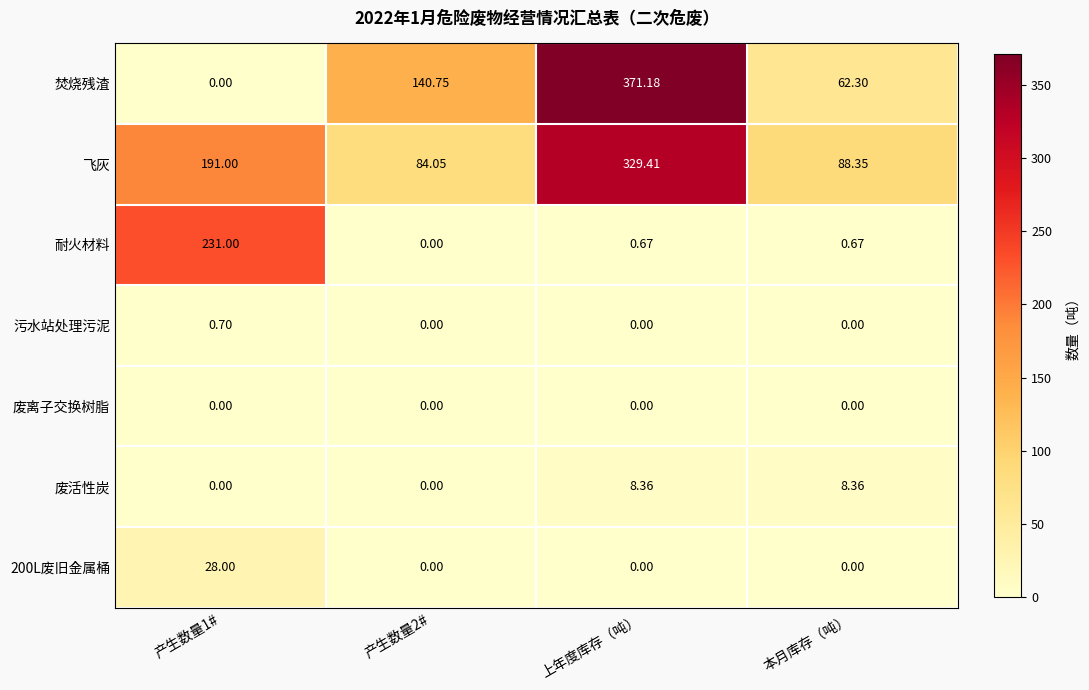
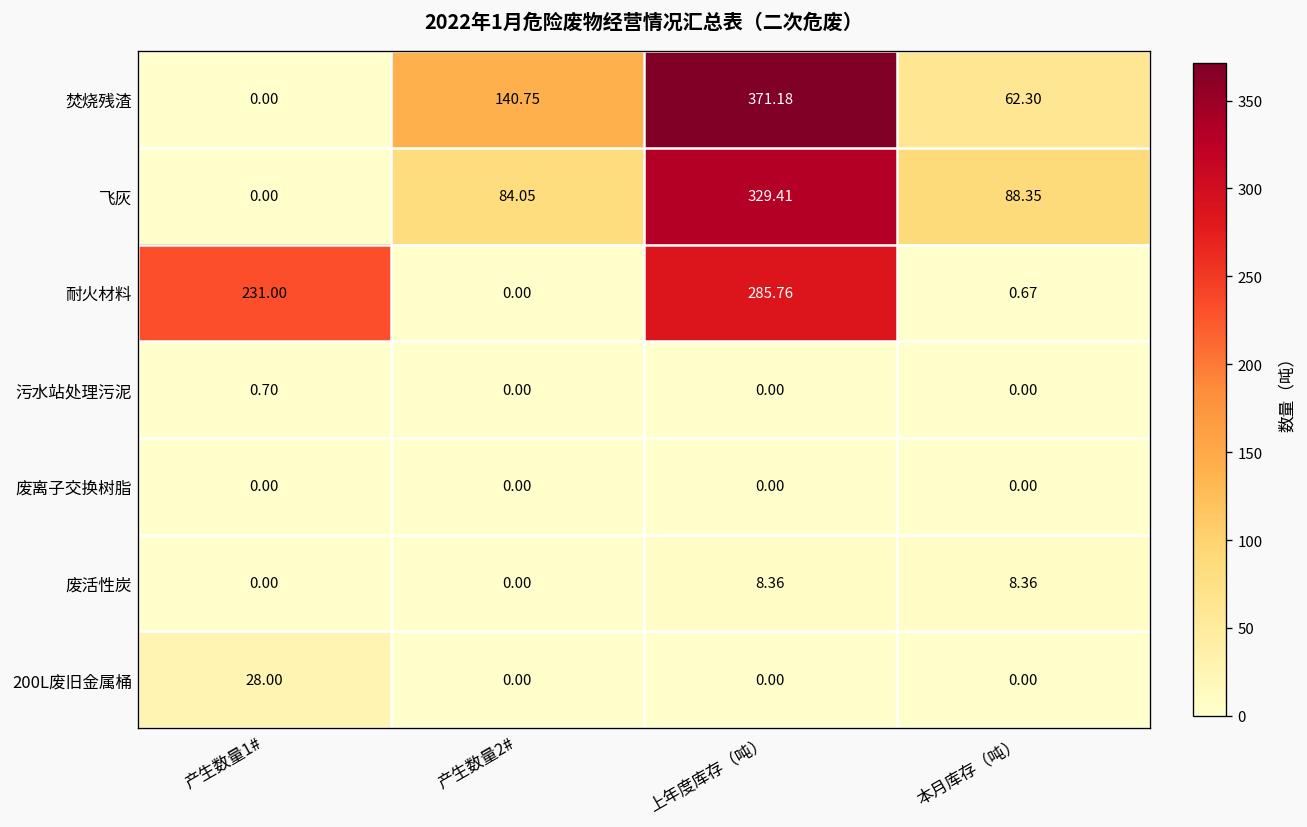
  {
    "焚烧残渣": {
      "产生数量1#": 0.00,
      "产生数量2#": 140.75,
      "上年度库存（吨）": 371.18,
      "本月库存（吨）": 62.30
    },
    "飞灰": {
-     "产生数量1#": 191.00,
+     "产生数量1#": 0.00,
      "产生数量2#": 84.05,
      "上年度库存（吨）": 329.41,
      "本月库存（吨）": 88.35
    },
    "耐火材料": {
      "产生数量1#": 231.00,
      "产生数量2#": 0.00,
-     "上年度库存（吨）": 0.67,
+     "上年度库存（吨）": 285.76,
      "本月库存（吨）": 0.67
    },
    "污水站处理污泥": {
      "产生数量1#": 0.70,
      "产生数量2#": 0.00,
      "上年度库存（吨）": 0.00,
      "本月库存（吨）": 0.00
    },
    "废离子交换树脂": {
      "产生数量1#": 0.00,
      "产生数量2#": 0.00,
      "上年度库存（吨）": 0.00,
      "本月库存（吨）": 0.00
    },
    "废活性炭": {
      "产生数量1#": 0.00,
      "产生数量2#": 0.00,
      "上年度库存（吨）": 8.36,
      "本月库存（吨）": 8.36
    },
    "200L废旧金属桶": {
      "产生数量1#": 28.00,
      "产生数量2#": 0.00,
      "上年度库存（吨）": 0.00,
      "本月库存（吨）": 0.00
    }
  }
